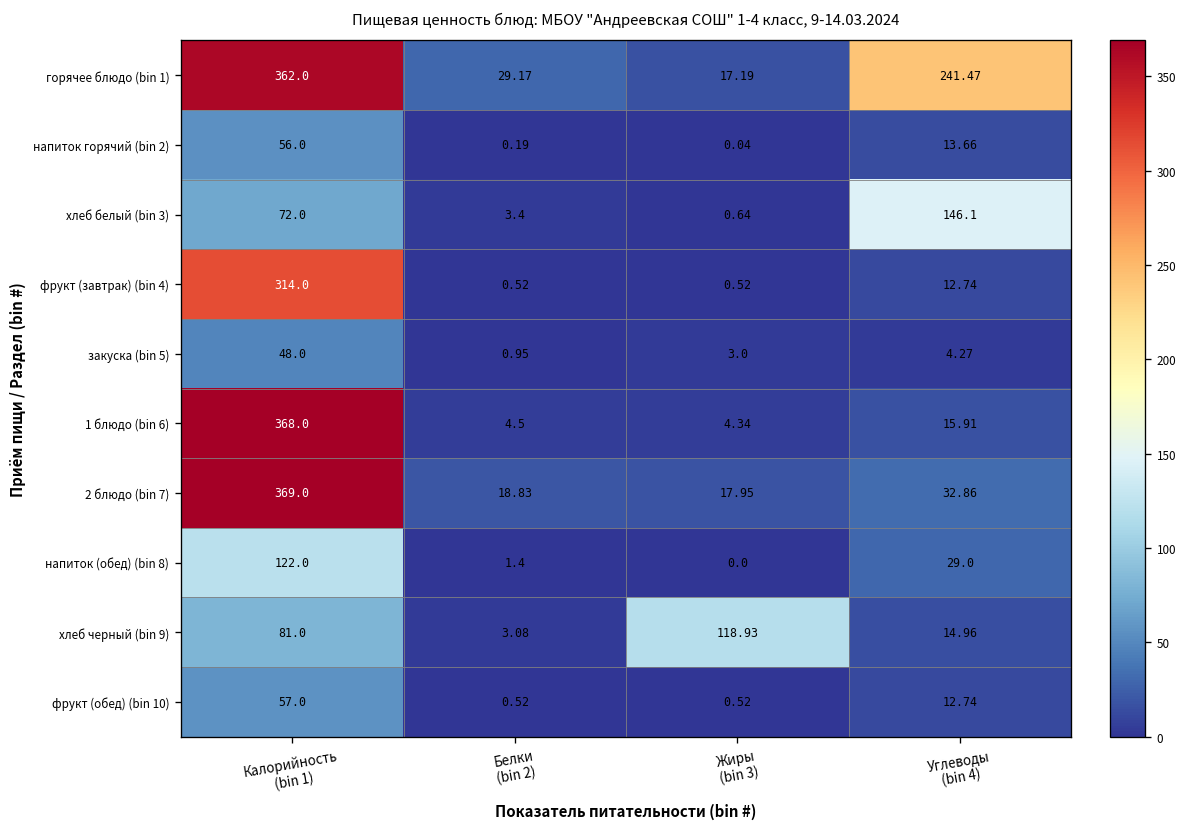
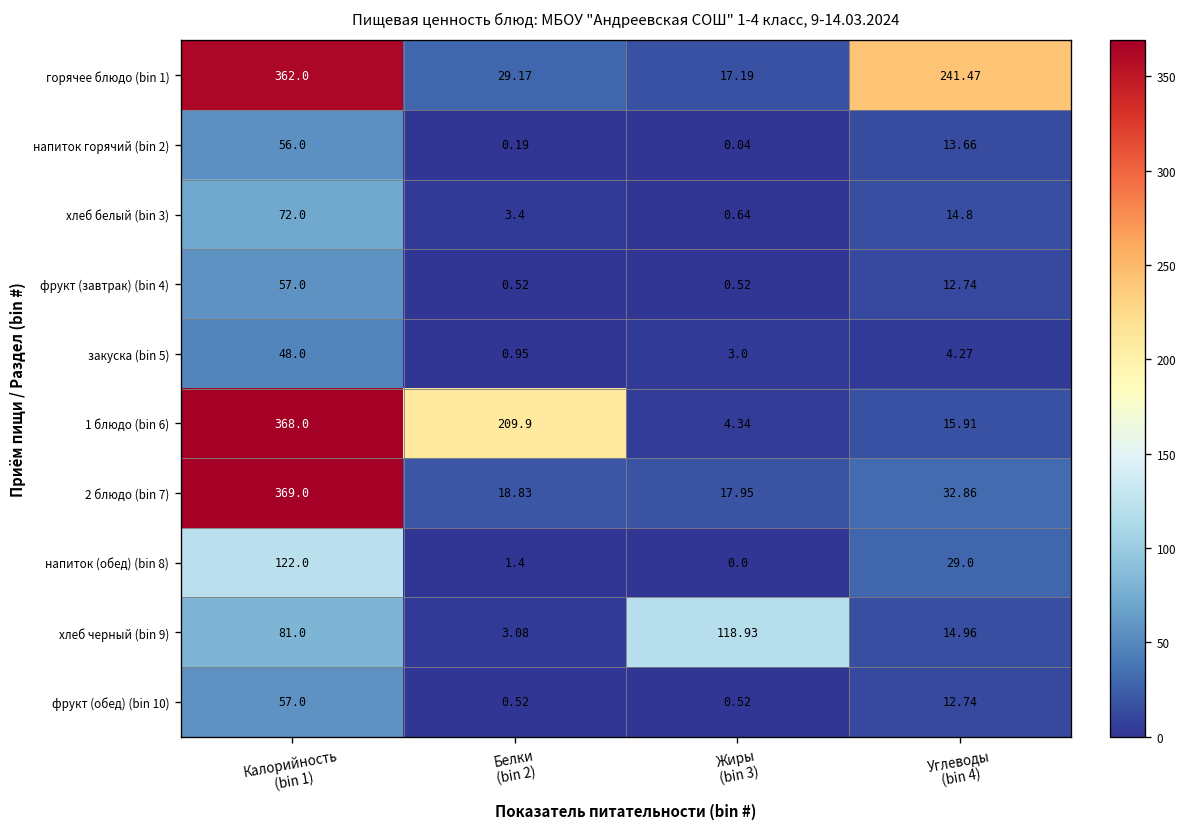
  {
    "горячее блюдо (bin 1)": {
      "Калорийность (bin 1)": 362.0,
      "Белки (bin 2)": 29.17,
      "Жиры (bin 3)": 17.19,
      "Углеводы (bin 4)": 241.47
    },
    "напиток горячий (bin 2)": {
      "Калорийность (bin 1)": 56.0,
      "Белки (bin 2)": 0.19,
      "Жиры (bin 3)": 0.04,
      "Углеводы (bin 4)": 13.66
    },
    "хлеб белый (bin 3)": {
      "Калорийность (bin 1)": 72.0,
      "Белки (bin 2)": 3.4,
      "Жиры (bin 3)": 0.64,
-     "Углеводы (bin 4)": 146.1
+     "Углеводы (bin 4)": 14.8
    },
    "фрукт (завтрак) (bin 4)": {
-     "Калорийность (bin 1)": 314.0,
+     "Калорийность (bin 1)": 57.0,
      "Белки (bin 2)": 0.52,
      "Жиры (bin 3)": 0.52,
      "Углеводы (bin 4)": 12.74
    },
    "закуска (bin 5)": {
      "Калорийность (bin 1)": 48.0,
      "Белки (bin 2)": 0.95,
      "Жиры (bin 3)": 3.0,
      "Углеводы (bin 4)": 4.27
    },
    "1 блюдо (bin 6)": {
      "Калорийность (bin 1)": 368.0,
-     "Белки (bin 2)": 4.5,
+     "Белки (bin 2)": 209.9,
      "Жиры (bin 3)": 4.34,
      "Углеводы (bin 4)": 15.91
    },
    "2 блюдо (bin 7)": {
      "Калорийность (bin 1)": 369.0,
      "Белки (bin 2)": 18.83,
      "Жиры (bin 3)": 17.95,
      "Углеводы (bin 4)": 32.86
    },
    "напиток (обед) (bin 8)": {
      "Калорийность (bin 1)": 122.0,
      "Белки (bin 2)": 1.4,
      "Жиры (bin 3)": 0.0,
      "Углеводы (bin 4)": 29.0
    },
    "хлеб черный (bin 9)": {
      "Калорийность (bin 1)": 81.0,
      "Белки (bin 2)": 3.08,
      "Жиры (bin 3)": 118.93,
      "Углеводы (bin 4)": 14.96
    },
    "фрукт (обед) (bin 10)": {
      "Калорийность (bin 1)": 57.0,
      "Белки (bin 2)": 0.52,
      "Жиры (bin 3)": 0.52,
      "Углеводы (bin 4)": 12.74
    }
  }
